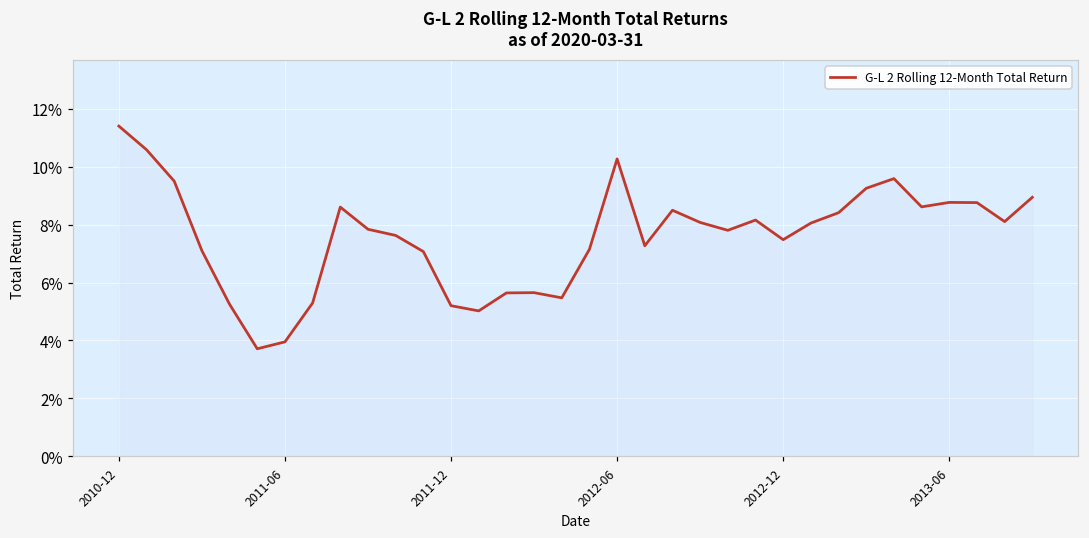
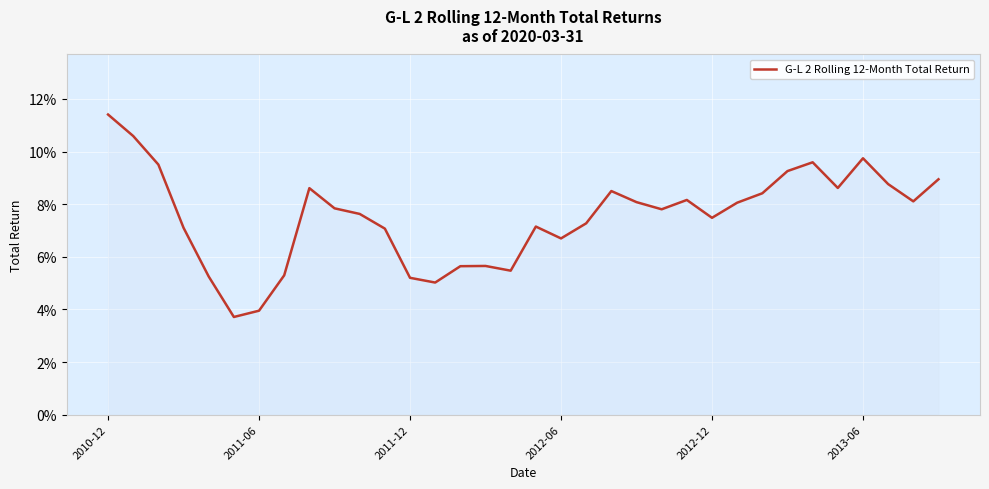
  {
    "2010-12": "11.4%",
    "2011-06": "4.0%",
    "2011-12": "5.2%",
-   "2012-06": "10.3%",
+   "2012-06": "6.7%",
    "2012-12": "7.5%",
-   "2013-06": "8.8%"
+   "2013-06": "9.7%"
  }
